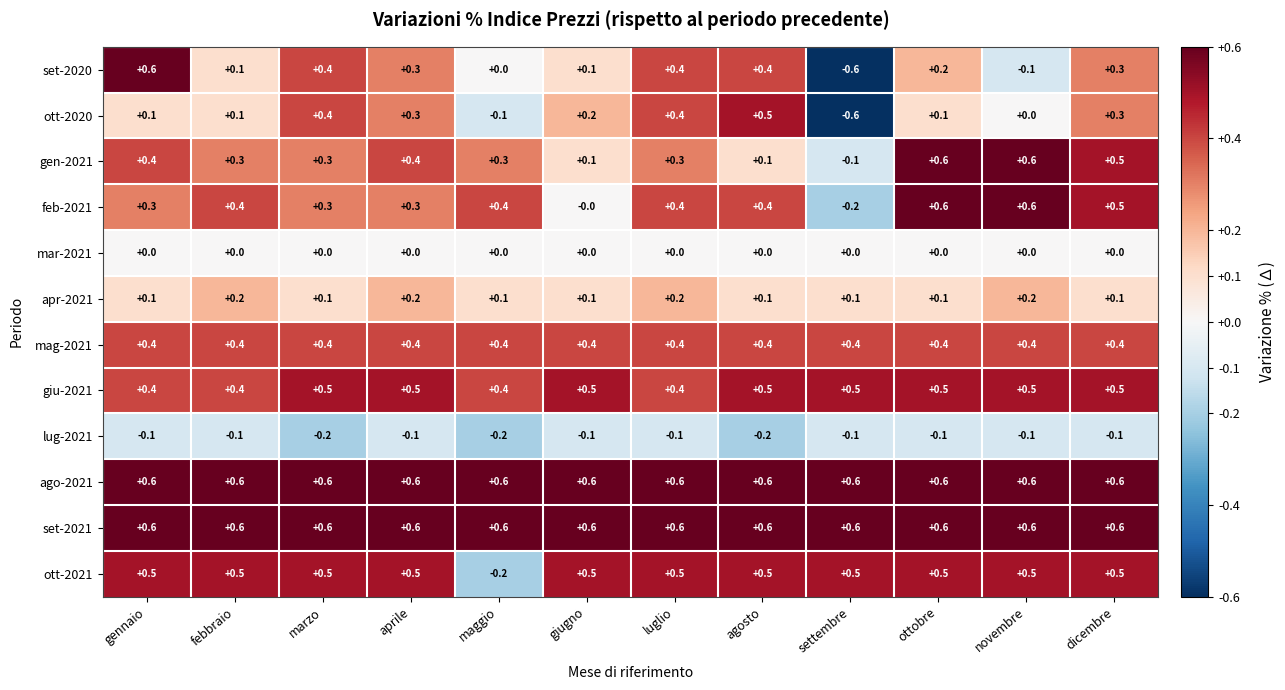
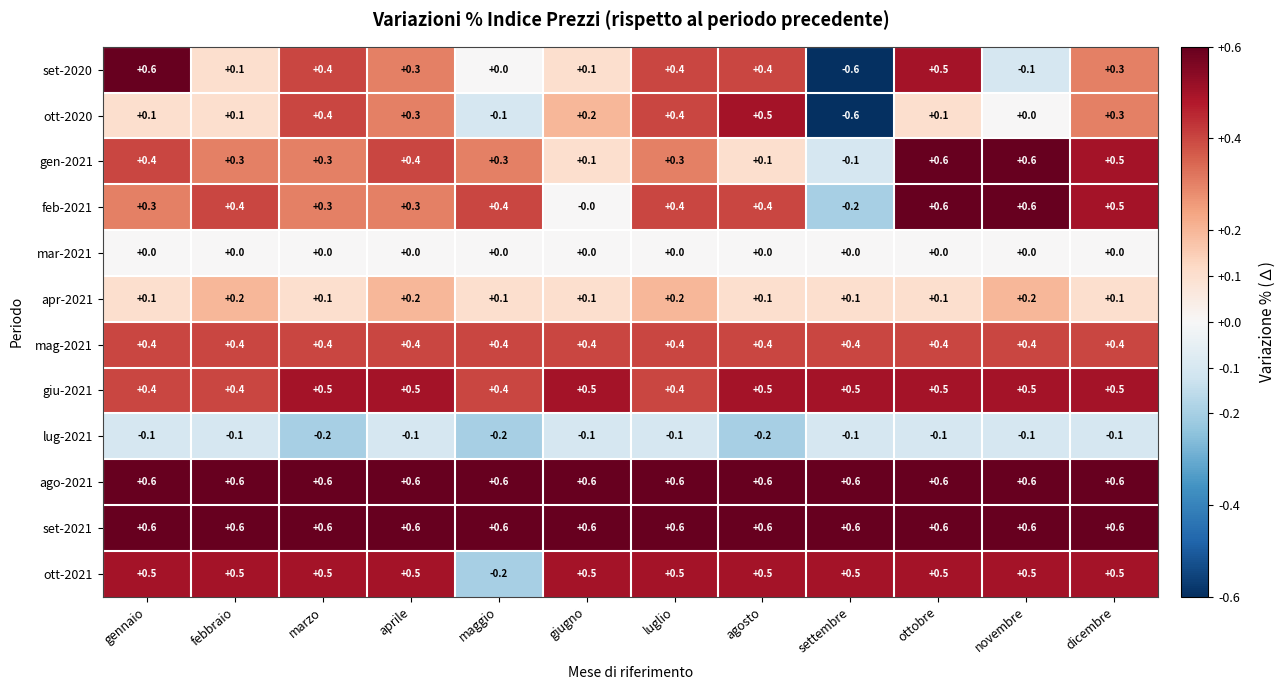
  {
    "set-2020": {
      "gennaio": "+0.6",
      "febbraio": "+0.1",
      "marzo": "+0.4",
      "aprile": "+0.3",
      "maggio": "+0.0",
      "giugno": "+0.1",
      "luglio": "+0.4",
      "agosto": "+0.4",
      "settembre": "-0.6",
-     "ottobre": "+0.2",
+     "ottobre": "+0.5",
      "novembre": "-0.1",
      "dicembre": "+0.3"
    },
    "ott-2020": {
      "gennaio": "+0.1",
      "febbraio": "+0.1",
      "marzo": "+0.4",
      "aprile": "+0.3",
      "maggio": "-0.1",
      "giugno": "+0.2",
      "luglio": "+0.4",
      "agosto": "+0.5",
      "settembre": "-0.6",
      "ottobre": "+0.1",
      "novembre": "+0.0",
      "dicembre": "+0.3"
    },
    "gen-2021": {
      "gennaio": "+0.4",
      "febbraio": "+0.3",
      "marzo": "+0.3",
      "aprile": "+0.4",
      "maggio": "+0.3",
      "giugno": "+0.1",
      "luglio": "+0.3",
      "agosto": "+0.1",
      "settembre": "-0.1",
      "ottobre": "+0.6",
      "novembre": "+0.6",
      "dicembre": "+0.5"
    },
    "feb-2021": {
      "gennaio": "+0.3",
      "febbraio": "+0.4",
      "marzo": "+0.3",
      "aprile": "+0.3",
      "maggio": "+0.4",
      "giugno": "-0.0",
      "luglio": "+0.4",
      "agosto": "+0.4",
      "settembre": "-0.2",
      "ottobre": "+0.6",
      "novembre": "+0.6",
      "dicembre": "+0.5"
    },
    "mar-2021": {
      "gennaio": "+0.0",
      "febbraio": "+0.0",
      "marzo": "+0.0",
      "aprile": "+0.0",
      "maggio": "+0.0",
      "giugno": "+0.0",
      "luglio": "+0.0",
      "agosto": "+0.0",
      "settembre": "+0.0",
      "ottobre": "+0.0",
      "novembre": "+0.0",
      "dicembre": "+0.0"
    },
    "apr-2021": {
      "gennaio": "+0.1",
      "febbraio": "+0.2",
      "marzo": "+0.1",
      "aprile": "+0.2",
      "maggio": "+0.1",
      "giugno": "+0.1",
      "luglio": "+0.2",
      "agosto": "+0.1",
      "settembre": "+0.1",
      "ottobre": "+0.1",
      "novembre": "+0.2",
      "dicembre": "+0.1"
    },
    "mag-2021": {
      "gennaio": "+0.4",
      "febbraio": "+0.4",
      "marzo": "+0.4",
      "aprile": "+0.4",
      "maggio": "+0.4",
      "giugno": "+0.4",
      "luglio": "+0.4",
      "agosto": "+0.4",
      "settembre": "+0.4",
      "ottobre": "+0.4",
      "novembre": "+0.4",
      "dicembre": "+0.4"
    },
    "giu-2021": {
      "gennaio": "+0.4",
      "febbraio": "+0.4",
      "marzo": "+0.5",
      "aprile": "+0.5",
      "maggio": "+0.4",
      "giugno": "+0.5",
      "luglio": "+0.4",
      "agosto": "+0.5",
      "settembre": "+0.5",
      "ottobre": "+0.5",
      "novembre": "+0.5",
      "dicembre": "+0.5"
    },
    "lug-2021": {
      "gennaio": "-0.1",
      "febbraio": "-0.1",
      "marzo": "-0.2",
      "aprile": "-0.1",
      "maggio": "-0.2",
      "giugno": "-0.1",
      "luglio": "-0.1",
      "agosto": "-0.2",
      "settembre": "-0.1",
      "ottobre": "-0.1",
      "novembre": "-0.1",
      "dicembre": "-0.1"
    },
    "ago-2021": {
      "gennaio": "+0.6",
      "febbraio": "+0.6",
      "marzo": "+0.6",
      "aprile": "+0.6",
      "maggio": "+0.6",
      "giugno": "+0.6",
      "luglio": "+0.6",
      "agosto": "+0.6",
      "settembre": "+0.6",
      "ottobre": "+0.6",
      "novembre": "+0.6",
      "dicembre": "+0.6"
    },
    "set-2021": {
      "gennaio": "+0.6",
      "febbraio": "+0.6",
      "marzo": "+0.6",
      "aprile": "+0.6",
      "maggio": "+0.6",
      "giugno": "+0.6",
      "luglio": "+0.6",
      "agosto": "+0.6",
      "settembre": "+0.6",
      "ottobre": "+0.6",
      "novembre": "+0.6",
      "dicembre": "+0.6"
    },
    "ott-2021": {
      "gennaio": "+0.5",
      "febbraio": "+0.5",
      "marzo": "+0.5",
      "aprile": "+0.5",
      "maggio": "-0.2",
      "giugno": "+0.5",
      "luglio": "+0.5",
      "agosto": "+0.5",
      "settembre": "+0.5",
      "ottobre": "+0.5",
      "novembre": "+0.5",
      "dicembre": "+0.5"
    }
  }
